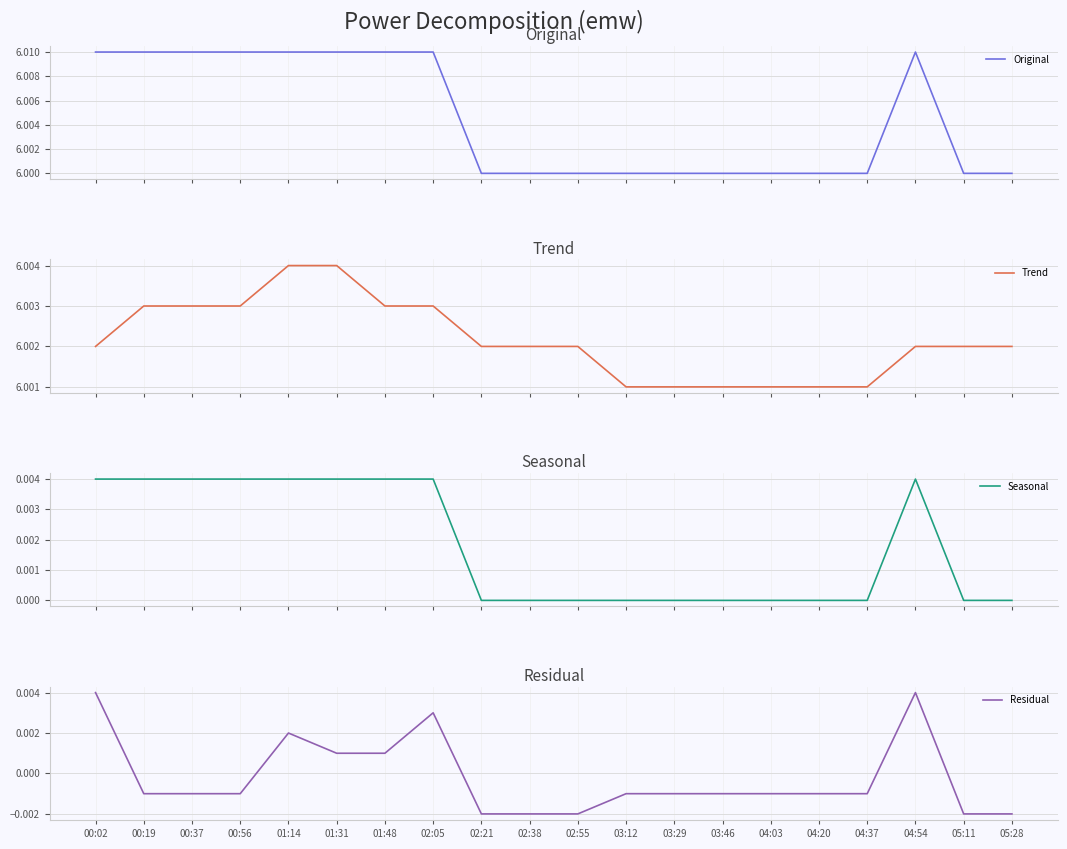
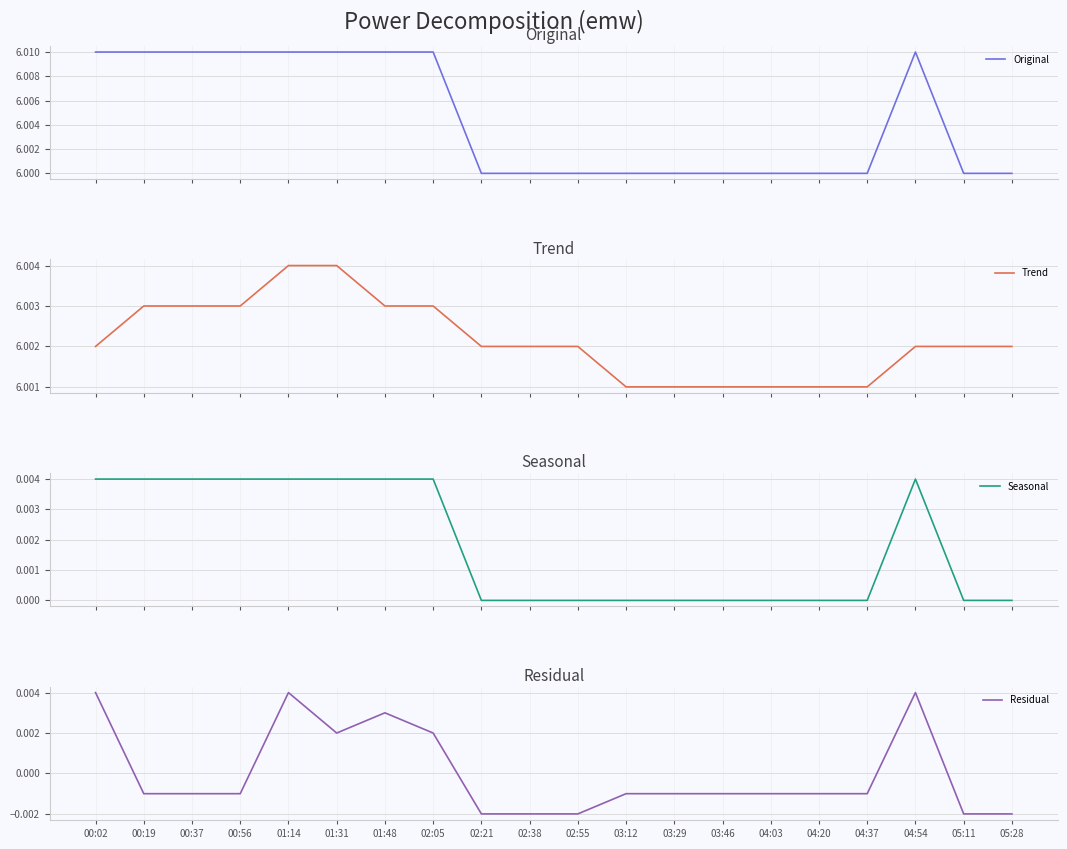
  {
    "Residual": {
      "00:02": 0.004,
      "00:19": -0.001,
      "00:37": -0.001,
      "00:56": -0.001,
-     "01:14": 0.002,
-     "01:31": 0.001,
-     "01:48": 0.001,
-     "02:05": 0.003,
+     "01:14": 0.004,
+     "01:31": 0.002,
+     "01:48": 0.003,
+     "02:05": 0.002,
      "02:21": -0.002,
      "02:38": -0.002,
      "02:55": -0.002,
      "03:12": -0.001,
      "03:29": -0.001,
      "03:46": -0.001,
      "04:03": -0.001,
      "04:20": -0.001,
      "04:37": -0.001,
      "04:54": 0.004,
      "05:11": -0.002,
      "05:28": -0.002
    }
  }
